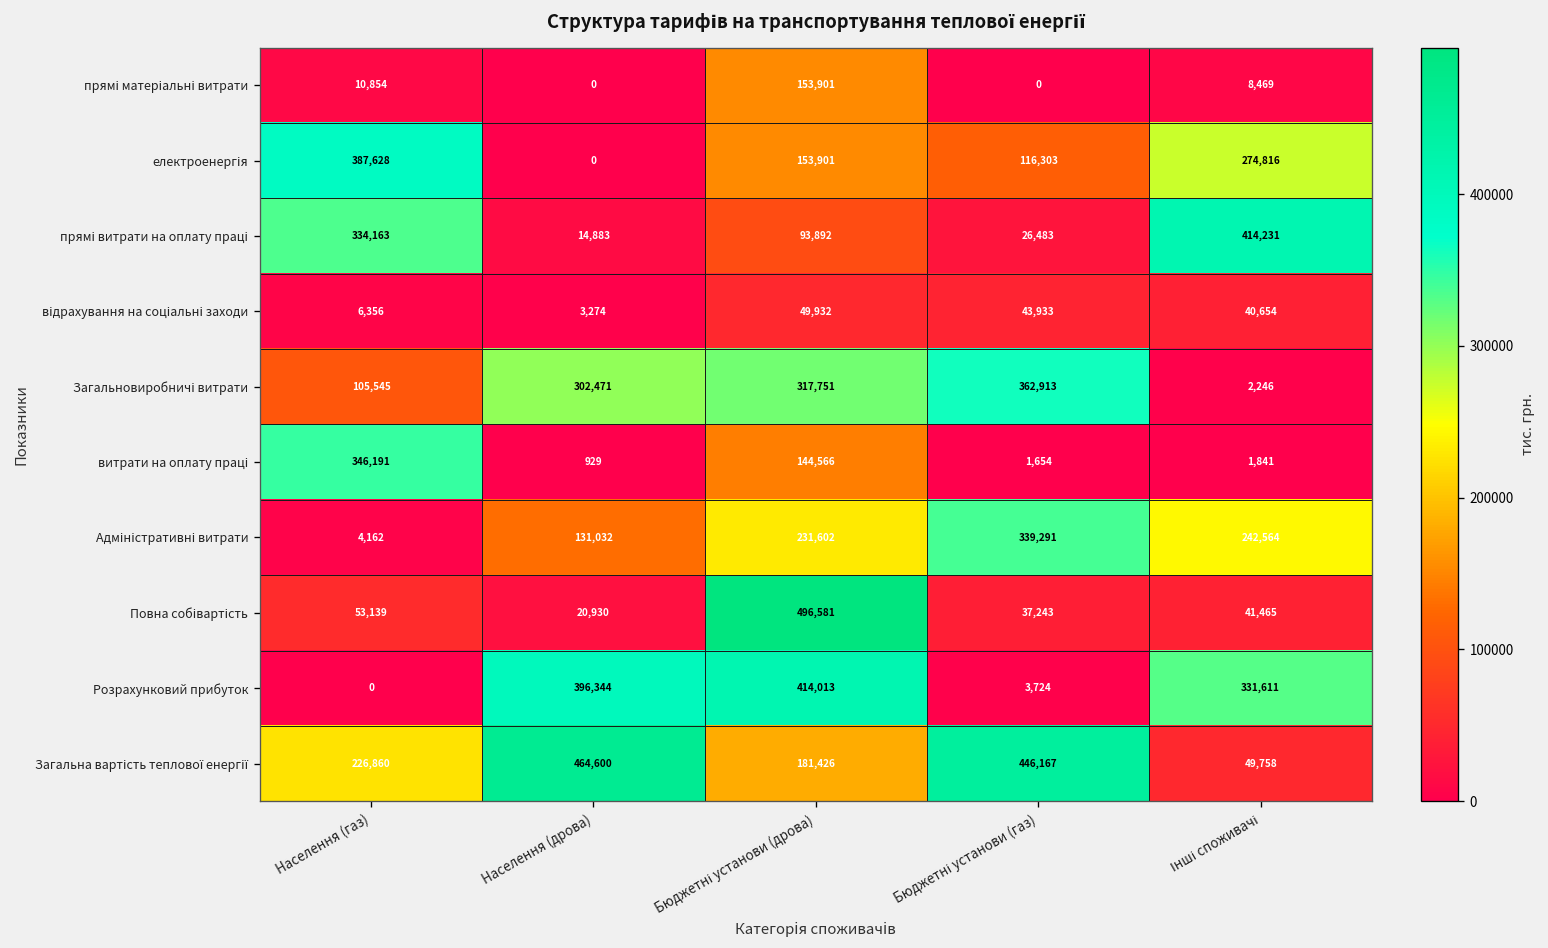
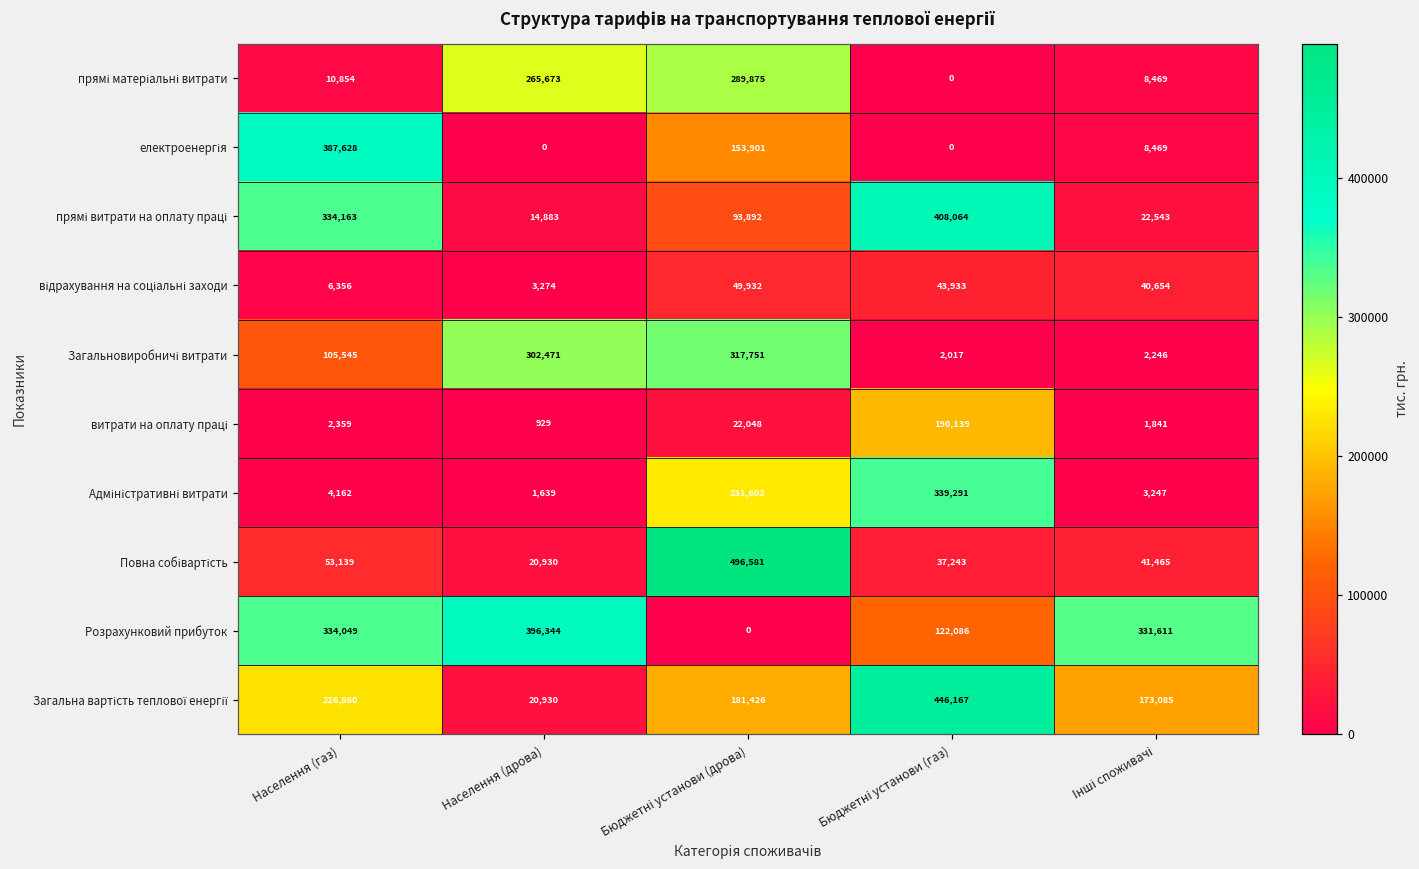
  {
    "прямі матеріальні витрати": {
      "Населення (газ)": "10,854",
-     "Населення (дрова)": "0",
-     "Бюджетні установи (дрова)": "153,901",
+     "Населення (дрова)": "265,673",
+     "Бюджетні установи (дрова)": "289,875",
      "Бюджетні установи (газ)": "0",
      "Інші споживачі": "8,469"
    },
    "електроенергія": {
      "Населення (газ)": "387,628",
      "Населення (дрова)": "0",
      "Бюджетні установи (дрова)": "153,901",
-     "Бюджетні установи (газ)": "116,303",
-     "Інші споживачі": "274,816"
+     "Бюджетні установи (газ)": "0",
+     "Інші споживачі": "8,469"
    },
    "прямі витрати на оплату праці": {
      "Населення (газ)": "334,163",
      "Населення (дрова)": "14,883",
      "Бюджетні установи (дрова)": "93,892",
-     "Бюджетні установи (газ)": "26,483",
-     "Інші споживачі": "414,231"
+     "Бюджетні установи (газ)": "408,064",
+     "Інші споживачі": "22,543"
    },
    "відрахування на соціальні заходи": {
      "Населення (газ)": "6,356",
      "Населення (дрова)": "3,274",
      "Бюджетні установи (дрова)": "49,932",
      "Бюджетні установи (газ)": "43,933",
      "Інші споживачі": "40,654"
    },
    "Загальновиробничі витрати": {
      "Населення (газ)": "105,545",
      "Населення (дрова)": "302,471",
      "Бюджетні установи (дрова)": "317,751",
-     "Бюджетні установи (газ)": "362,913",
+     "Бюджетні установи (газ)": "2,017",
      "Інші споживачі": "2,246"
    },
    "витрати на оплату праці": {
-     "Населення (газ)": "346,191",
+     "Населення (газ)": "2,359",
      "Населення (дрова)": "929",
-     "Бюджетні установи (дрова)": "144,566",
-     "Бюджетні установи (газ)": "1,654",
+     "Бюджетні установи (дрова)": "22,048",
+     "Бюджетні установи (газ)": "190,139",
      "Інші споживачі": "1,841"
    },
    "Адміністративні витрати": {
      "Населення (газ)": "4,162",
-     "Населення (дрова)": "131,032",
+     "Населення (дрова)": "1,639",
      "Бюджетні установи (дрова)": "231,602",
      "Бюджетні установи (газ)": "339,291",
-     "Інші споживачі": "242,564"
+     "Інші споживачі": "3,247"
    },
    "Повна собівартість": {
      "Населення (газ)": "53,139",
      "Населення (дрова)": "20,930",
      "Бюджетні установи (дрова)": "496,581",
      "Бюджетні установи (газ)": "37,243",
      "Інші споживачі": "41,465"
    },
    "Розрахунковий прибуток": {
-     "Населення (газ)": "0",
+     "Населення (газ)": "334,049",
      "Населення (дрова)": "396,344",
-     "Бюджетні установи (дрова)": "414,013",
-     "Бюджетні установи (газ)": "3,724",
+     "Бюджетні установи (дрова)": "0",
+     "Бюджетні установи (газ)": "122,086",
      "Інші споживачі": "331,611"
    },
    "Загальна вартість теплової енергії": {
      "Населення (газ)": "226,860",
-     "Населення (дрова)": "464,600",
+     "Населення (дрова)": "20,930",
      "Бюджетні установи (дрова)": "181,426",
      "Бюджетні установи (газ)": "446,167",
-     "Інші споживачі": "49,758"
+     "Інші споживачі": "173,085"
    }
  }
